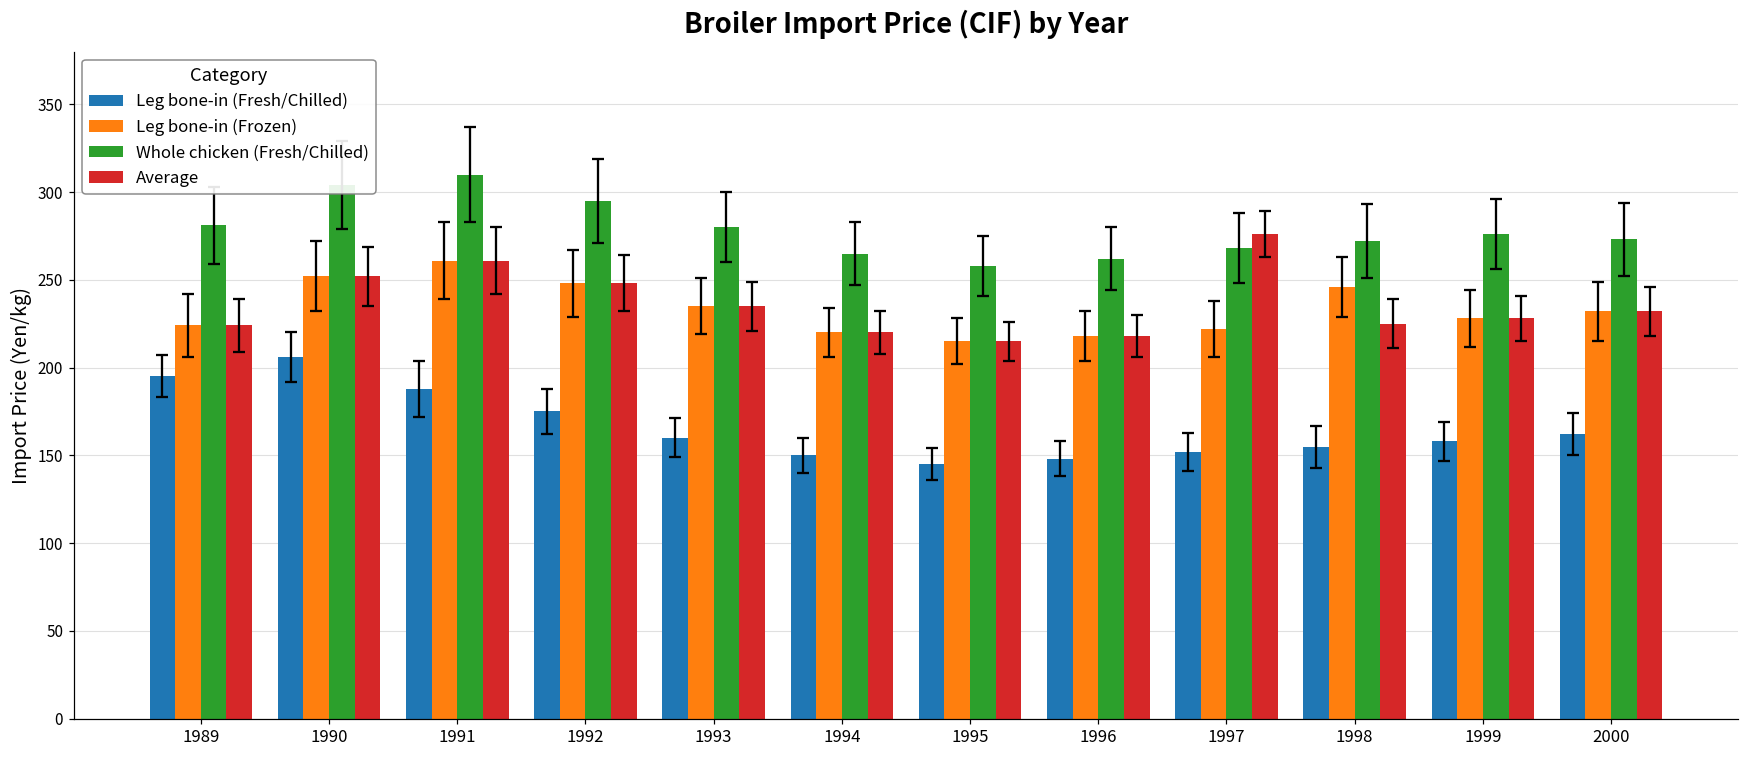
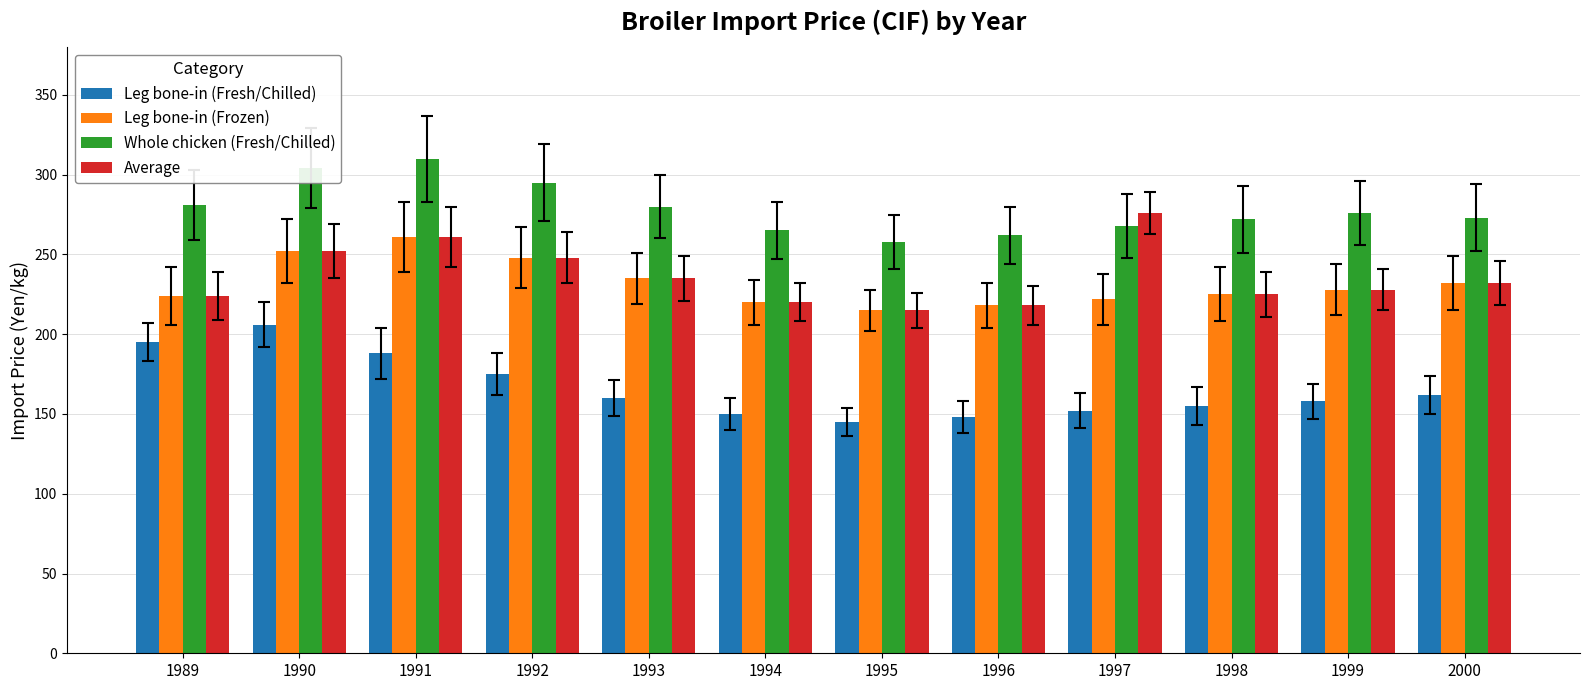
  {
    "Leg bone-in (Frozen)": {
      "1989": 224,
      "1990": 252,
      "1991": 261,
      "1992": 248,
      "1993": 235,
      "1994": 220,
      "1995": 215,
      "1996": 218,
      "1997": 222,
-     "1998": 246,
+     "1998": 225,
      "1999": 228,
      "2000": 232
    },
    "Whole chicken (Fresh/Chilled)": {
      "1989": 281,
      "1991": 310,
      "1992": 295,
      "1993": 280,
      "1994": 265,
      "1995": 258,
      "1996": 262,
      "1997": 268,
      "1998": 272,
      "1999": 276,
      "2000": 273
    },
    "Average": {
      "1989": 224,
      "1990": 252,
      "1991": 261,
      "1992": 248,
      "1993": 235,
      "1994": 220,
      "1995": 215,
      "1996": 218,
      "1997": 276,
      "1998": 225,
      "1999": 228,
      "2000": 232
    }
  }
